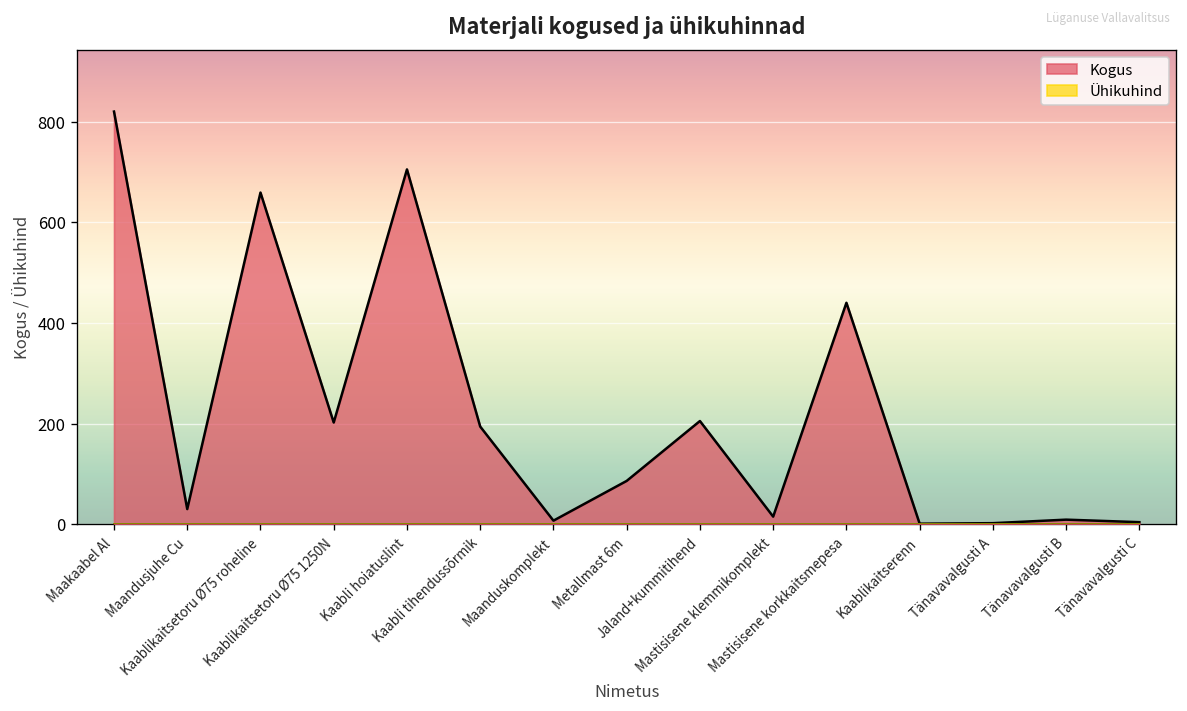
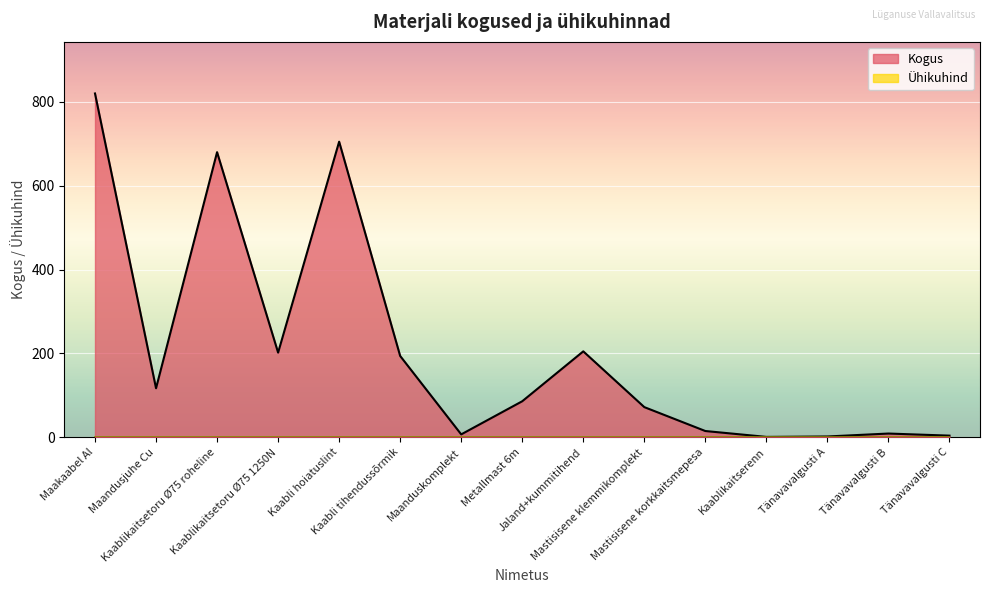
  {
    "Kogus": {
      "Maakaabel Al": 820,
-     "Maandusjuhe Cu": 30,
-     "Kaablikaitsetoru Ø75 roheline": 660,
+     "Maandusjuhe Cu": 120,
+     "Kaablikaitsetoru Ø75 roheline": 680,
      "Kaablikaitsetoru Ø75 1250N": 200,
      "Kaabli hoiatuslint": 710,
      "Kaabli tihendussõrmik": 190,
      "Maanduskomplekt": 10,
      "Metallmast 6m": 90,
      "Jaland+kummitihend": 210,
-     "Mastisisene klemmikomplekt": 20,
-     "Mastisisene korkkaitsmepesa": 440,
+     "Mastisisene klemmikomplekt": 70,
+     "Mastisisene korkkaitsmepesa": 20,
      "Tänavavalgusti B": 10
    },
    "Ühikuhind": {
      "Maakaabel Al": 0,
      "Maandusjuhe Cu": 0,
      "Kaablikaitsetoru Ø75 roheline": 0,
      "Kaablikaitsetoru Ø75 1250N": 0,
      "Kaabli hoiatuslint": 0,
      "Kaabli tihendussõrmik": 0,
      "Maanduskomplekt": 0,
      "Metallmast 6m": 0,
      "Jaland+kummitihend": 0,
      "Mastisisene klemmikomplekt": 0,
      "Mastisisene korkkaitsmepesa": 0,
      "Tänavavalgusti B": 0
    }
  }
